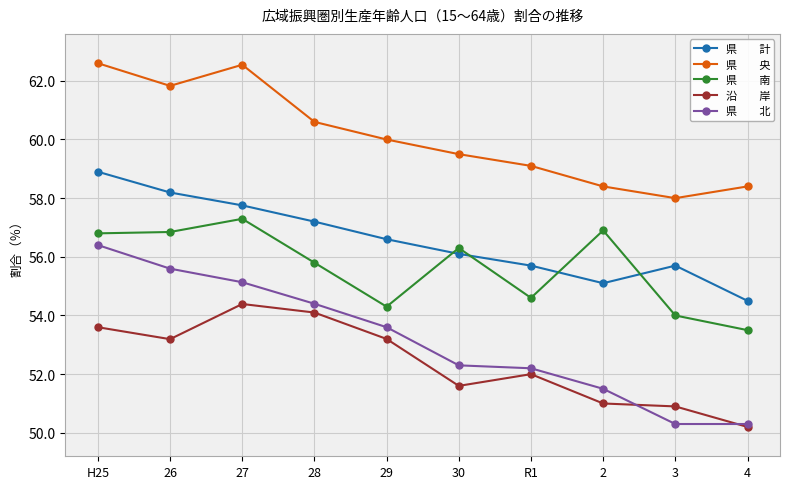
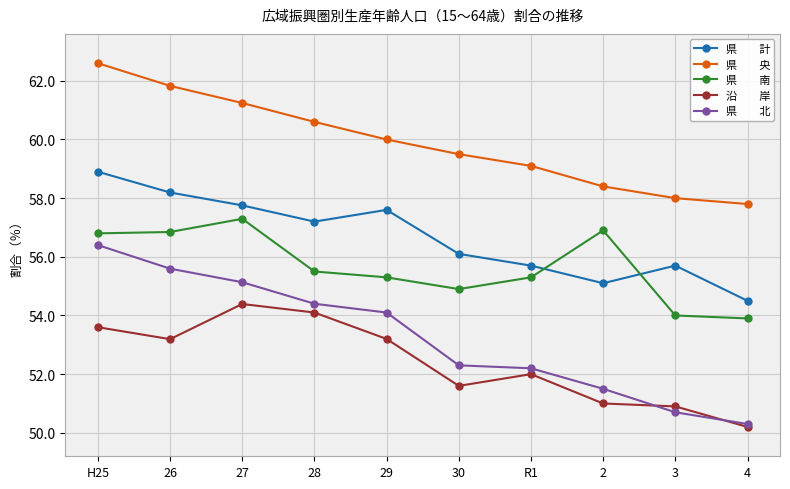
  {
    "県 計": {
      "H25": 58.9,
      "26": 58.2,
      "27": 57.8,
      "28": 57.2,
-     "29": 56.6,
+     "29": 57.6,
      "30": 56.1,
      "R1": 55.7,
      "2": 55.1,
      "3": 55.7,
      "4": 54.5
    },
    "県 央": {
      "H25": 62.6,
      "26": 61.8,
-     "27": 62.5,
+     "27": 61.2,
      "28": 60.6,
      "29": 60.0,
      "30": 59.5,
      "R1": 59.1,
      "2": 58.4,
      "3": 58.0,
-     "4": 58.4
+     "4": 57.8
    },
    "県 南": {
      "H25": 56.8,
      "26": 56.8,
      "27": 57.3,
-     "28": 55.8,
-     "29": 54.3,
-     "30": 56.3,
-     "R1": 54.6,
+     "28": 55.5,
+     "29": 55.3,
+     "30": 54.9,
+     "R1": 55.3,
      "2": 56.9,
      "3": 54.0,
-     "4": 53.5
+     "4": 53.9
    },
    "沿 岸": {
      "H25": 53.6,
      "26": 53.2,
      "27": 54.4,
      "28": 54.1,
      "29": 53.2,
      "30": 51.6,
      "R1": 52.0,
      "2": 51.0,
      "3": 50.9,
      "4": 50.2
    },
    "県 北": {
      "H25": 56.4,
      "26": 55.6,
      "27": 55.1,
      "28": 54.4,
-     "29": 53.6,
+     "29": 54.1,
      "30": 52.3,
      "R1": 52.2,
      "2": 51.5,
-     "3": 50.3,
+     "3": 50.7,
      "4": 50.3
    }
  }
